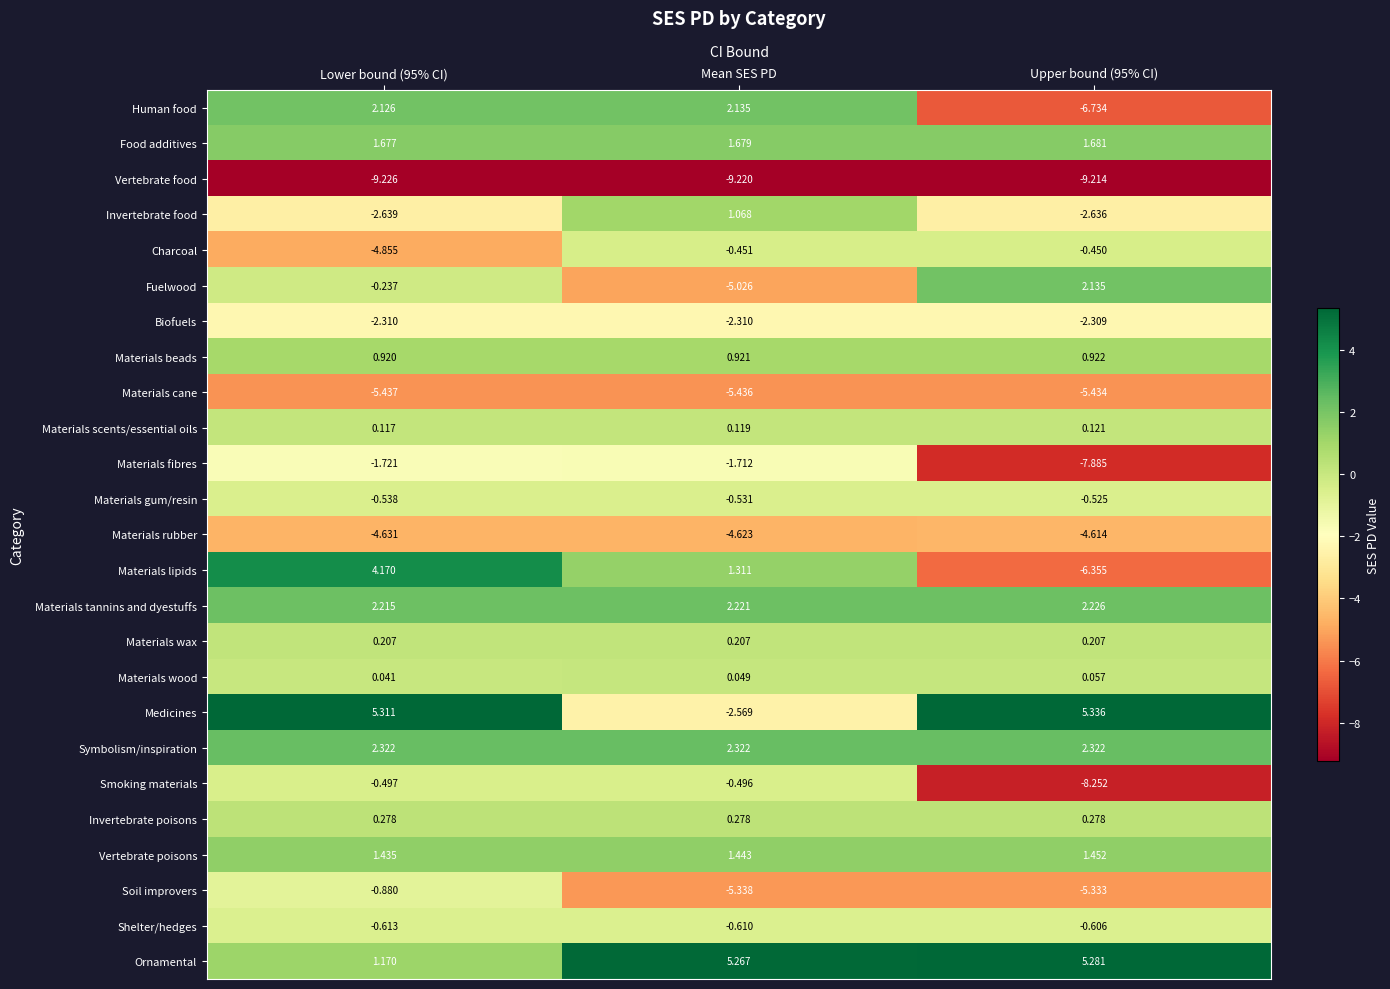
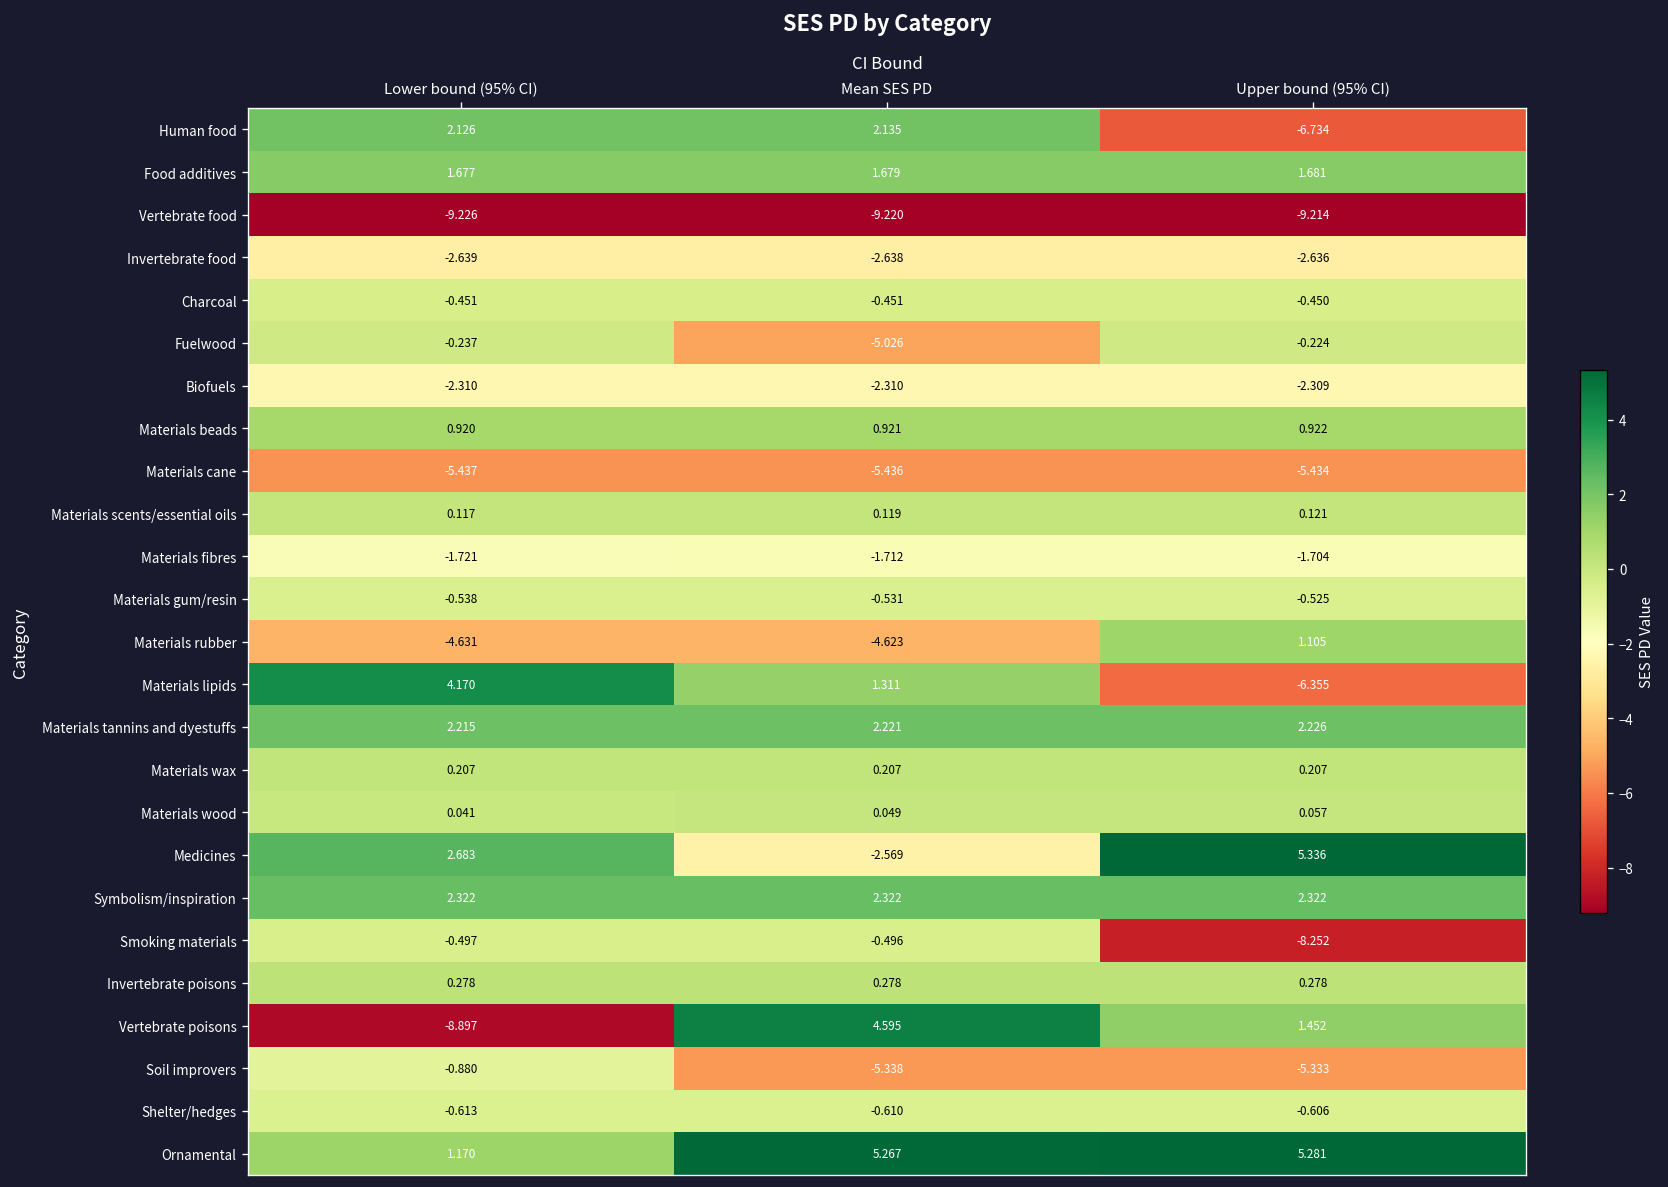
  {
    "Human food": {
      "Lower bound (95% CI)": 2.126,
      "Mean SES PD": 2.135,
      "Upper bound (95% CI)": -6.734
    },
    "Food additives": {
      "Lower bound (95% CI)": 1.677,
      "Mean SES PD": 1.679,
      "Upper bound (95% CI)": 1.681
    },
    "Vertebrate food": {
      "Lower bound (95% CI)": -9.226,
      "Mean SES PD": -9.220,
      "Upper bound (95% CI)": -9.214
    },
    "Invertebrate food": {
      "Lower bound (95% CI)": -2.639,
-     "Mean SES PD": 1.068,
+     "Mean SES PD": -2.638,
      "Upper bound (95% CI)": -2.636
    },
    "Charcoal": {
-     "Lower bound (95% CI)": -4.855,
+     "Lower bound (95% CI)": -0.451,
      "Mean SES PD": -0.451,
      "Upper bound (95% CI)": -0.450
    },
    "Fuelwood": {
      "Lower bound (95% CI)": -0.237,
      "Mean SES PD": -5.026,
-     "Upper bound (95% CI)": 2.135
+     "Upper bound (95% CI)": -0.224
    },
    "Biofuels": {
      "Lower bound (95% CI)": -2.310,
      "Mean SES PD": -2.310,
      "Upper bound (95% CI)": -2.309
    },
    "Materials beads": {
      "Lower bound (95% CI)": 0.920,
      "Mean SES PD": 0.921,
      "Upper bound (95% CI)": 0.922
    },
    "Materials cane": {
      "Lower bound (95% CI)": -5.437,
      "Mean SES PD": -5.436,
      "Upper bound (95% CI)": -5.434
    },
    "Materials scents/essential oils": {
      "Lower bound (95% CI)": 0.117,
      "Mean SES PD": 0.119,
      "Upper bound (95% CI)": 0.121
    },
    "Materials fibres": {
      "Lower bound (95% CI)": -1.721,
      "Mean SES PD": -1.712,
-     "Upper bound (95% CI)": -7.885
+     "Upper bound (95% CI)": -1.704
    },
    "Materials gum/resin": {
      "Lower bound (95% CI)": -0.538,
      "Mean SES PD": -0.531,
      "Upper bound (95% CI)": -0.525
    },
    "Materials rubber": {
      "Lower bound (95% CI)": -4.631,
      "Mean SES PD": -4.623,
-     "Upper bound (95% CI)": -4.614
+     "Upper bound (95% CI)": 1.105
    },
    "Materials lipids": {
      "Lower bound (95% CI)": 4.170,
      "Mean SES PD": 1.311,
      "Upper bound (95% CI)": -6.355
    },
    "Materials tannins and dyestuffs": {
      "Lower bound (95% CI)": 2.215,
      "Mean SES PD": 2.221,
      "Upper bound (95% CI)": 2.226
    },
    "Materials wax": {
      "Lower bound (95% CI)": 0.207,
      "Mean SES PD": 0.207,
      "Upper bound (95% CI)": 0.207
    },
    "Materials wood": {
      "Lower bound (95% CI)": 0.041,
      "Mean SES PD": 0.049,
      "Upper bound (95% CI)": 0.057
    },
    "Medicines": {
-     "Lower bound (95% CI)": 5.311,
+     "Lower bound (95% CI)": 2.683,
      "Mean SES PD": -2.569,
      "Upper bound (95% CI)": 5.336
    },
    "Symbolism/inspiration": {
      "Lower bound (95% CI)": 2.322,
      "Mean SES PD": 2.322,
      "Upper bound (95% CI)": 2.322
    },
    "Smoking materials": {
      "Lower bound (95% CI)": -0.497,
      "Mean SES PD": -0.496,
      "Upper bound (95% CI)": -8.252
    },
    "Invertebrate poisons": {
      "Lower bound (95% CI)": 0.278,
      "Mean SES PD": 0.278,
      "Upper bound (95% CI)": 0.278
    },
    "Vertebrate poisons": {
-     "Lower bound (95% CI)": 1.435,
-     "Mean SES PD": 1.443,
+     "Lower bound (95% CI)": -8.897,
+     "Mean SES PD": 4.595,
      "Upper bound (95% CI)": 1.452
    },
    "Soil improvers": {
      "Lower bound (95% CI)": -0.880,
      "Mean SES PD": -5.338,
      "Upper bound (95% CI)": -5.333
    },
    "Shelter/hedges": {
      "Lower bound (95% CI)": -0.613,
      "Mean SES PD": -0.610,
      "Upper bound (95% CI)": -0.606
    },
    "Ornamental": {
      "Lower bound (95% CI)": 1.170,
      "Mean SES PD": 5.267,
      "Upper bound (95% CI)": 5.281
    }
  }
